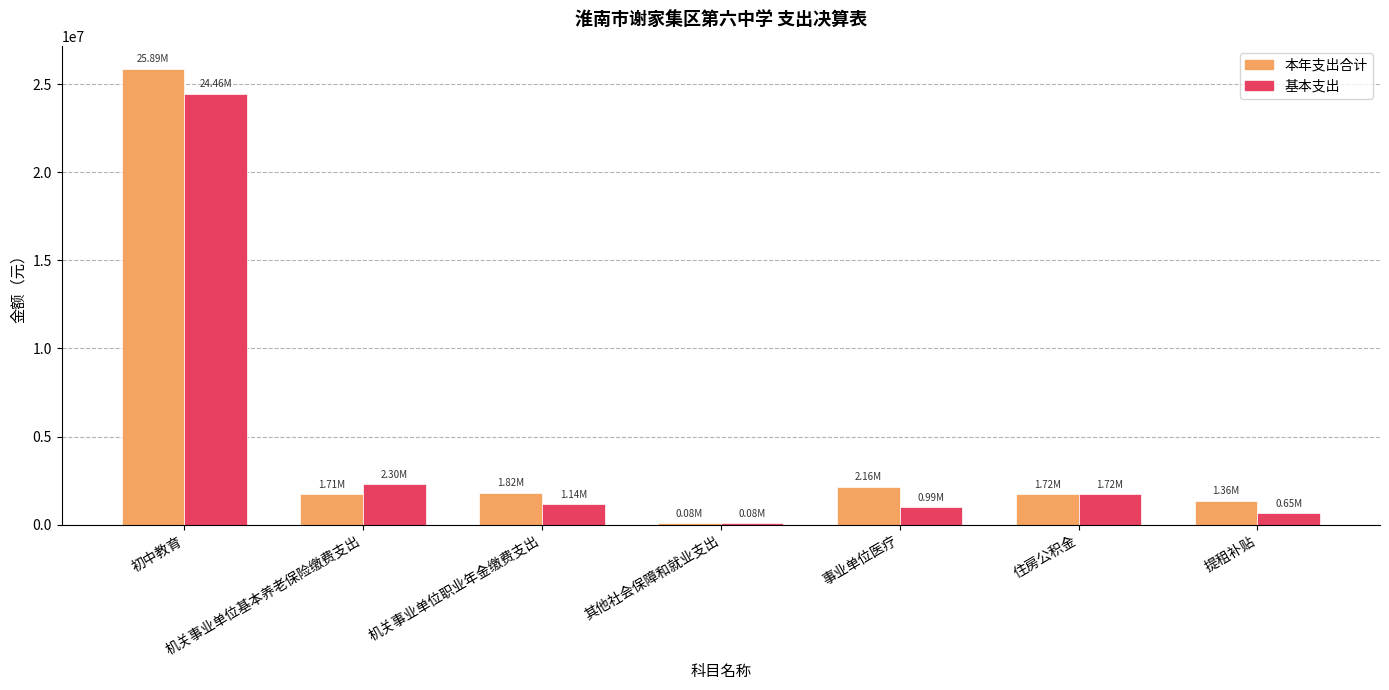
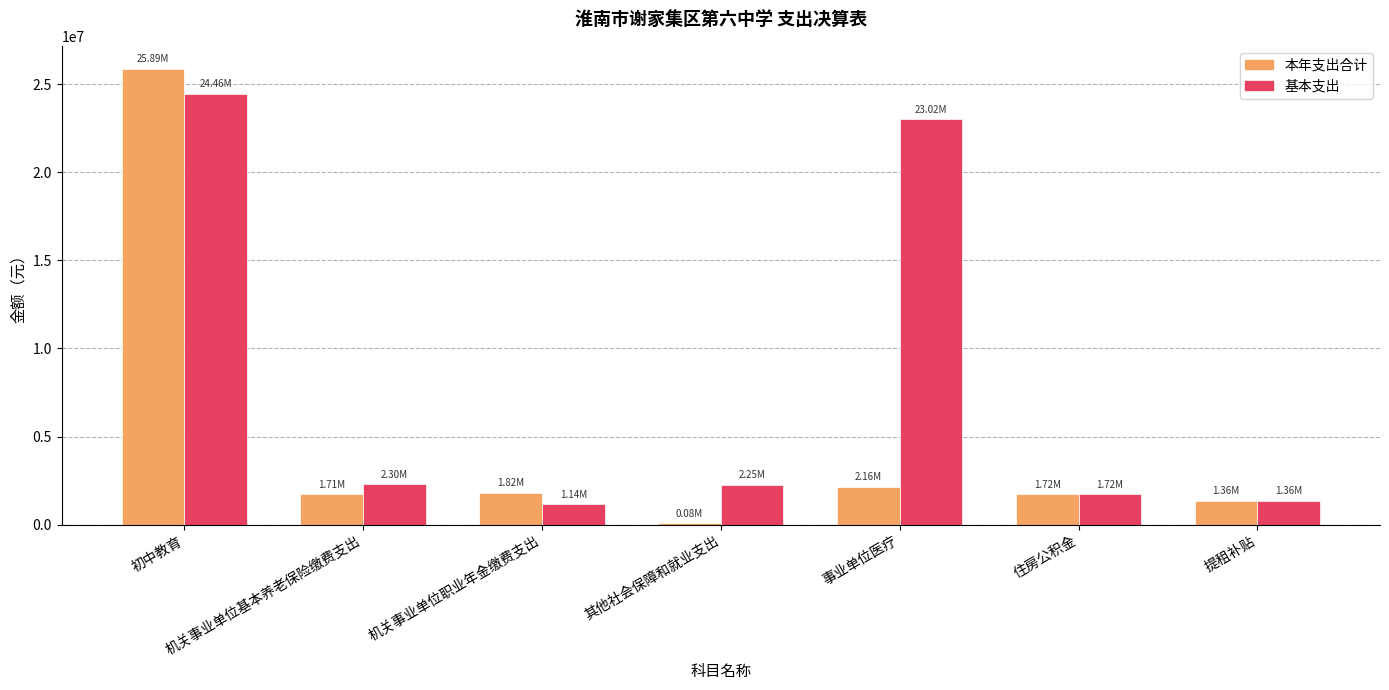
  {
    "本年支出合计": {
      "初中教育": "25.89M",
      "机关事业单位基本养老保险缴费支出": "1.71M",
      "机关事业单位职业年金缴费支出": "1.82M",
      "其他社会保障和就业支出": "0.08M",
      "事业单位医疗": "2.16M",
      "住房公积金": "1.72M",
      "提租补贴": "1.36M"
    },
    "基本支出": {
      "初中教育": "24.46M",
      "机关事业单位基本养老保险缴费支出": "2.30M",
      "机关事业单位职业年金缴费支出": "1.14M",
-     "其他社会保障和就业支出": "0.08M",
-     "事业单位医疗": "0.99M",
+     "其他社会保障和就业支出": "2.25M",
+     "事业单位医疗": "23.02M",
      "住房公积金": "1.72M",
-     "提租补贴": "0.65M"
+     "提租补贴": "1.36M"
    }
  }
